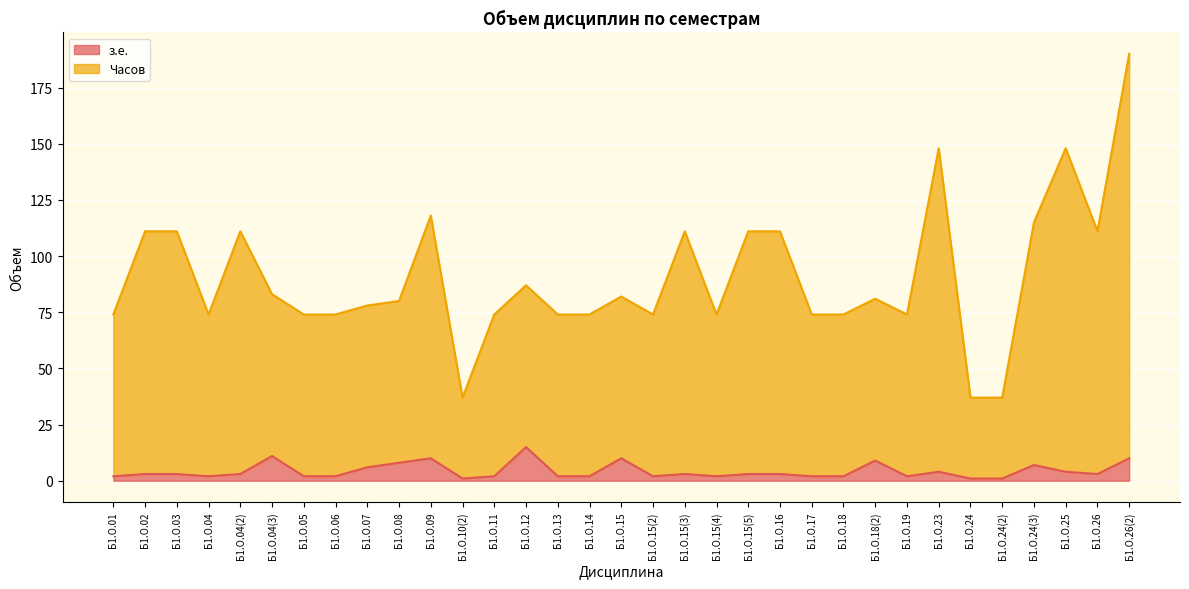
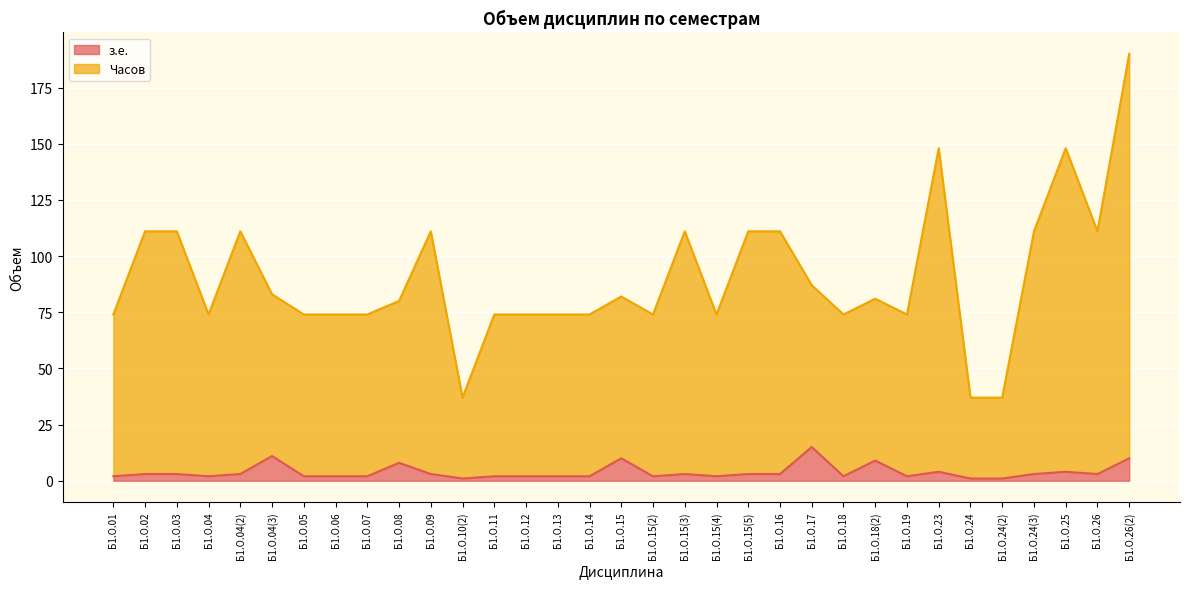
  {
    "з.е.": {
      "Б1.О.01": 2,
      "Б1.О.02": 3,
      "Б1.О.03": 3,
      "Б1.О.04": 2,
      "Б1.О.04(2)": 3,
      "Б1.О.04(3)": 11,
      "Б1.О.05": 2,
      "Б1.О.06": 2,
-     "Б1.О.07": 6,
+     "Б1.О.07": 2,
      "Б1.О.08": 8,
-     "Б1.О.09": 10,
+     "Б1.О.09": 3,
      "Б1.О.10(2)": 1,
      "Б1.О.11": 2,
-     "Б1.О.12": 15,
+     "Б1.О.12": 2,
      "Б1.О.13": 2,
      "Б1.О.14": 2,
      "Б1.О.15": 10,
      "Б1.О.15(2)": 2,
      "Б1.О.15(3)": 3,
      "Б1.О.15(4)": 2,
      "Б1.О.15(5)": 3,
      "Б1.О.16": 3,
-     "Б1.О.17": 2,
+     "Б1.О.17": 15,
      "Б1.О.18": 2,
      "Б1.О.18(2)": 9,
      "Б1.О.19": 2,
      "Б1.О.23": 4,
      "Б1.О.24": 1,
      "Б1.О.24(2)": 1,
-     "Б1.О.24(3)": 7,
+     "Б1.О.24(3)": 3,
      "Б1.О.25": 4,
      "Б1.О.26": 3,
      "Б1.О.26(2)": 10
    },
    "Часов": {
      "Б1.О.01": 72,
      "Б1.О.02": 108,
      "Б1.О.03": 108,
      "Б1.О.04": 72,
      "Б1.О.04(2)": 108,
      "Б1.О.04(3)": 72,
      "Б1.О.05": 72,
      "Б1.О.06": 72,
      "Б1.О.07": 72,
      "Б1.О.08": 72,
      "Б1.О.09": 108,
      "Б1.О.10(2)": 36,
      "Б1.О.11": 72,
      "Б1.О.12": 72,
      "Б1.О.13": 72,
      "Б1.О.14": 72,
      "Б1.О.15": 72,
      "Б1.О.15(2)": 72,
      "Б1.О.15(3)": 108,
      "Б1.О.15(4)": 72,
      "Б1.О.15(5)": 108,
      "Б1.О.16": 108,
      "Б1.О.17": 72,
      "Б1.О.18": 72,
      "Б1.О.18(2)": 72,
      "Б1.О.19": 72,
      "Б1.О.23": 144,
      "Б1.О.24": 36,
      "Б1.О.24(2)": 36,
      "Б1.О.24(3)": 108,
      "Б1.О.25": 144,
      "Б1.О.26": 108,
      "Б1.О.26(2)": 180
    }
  }
